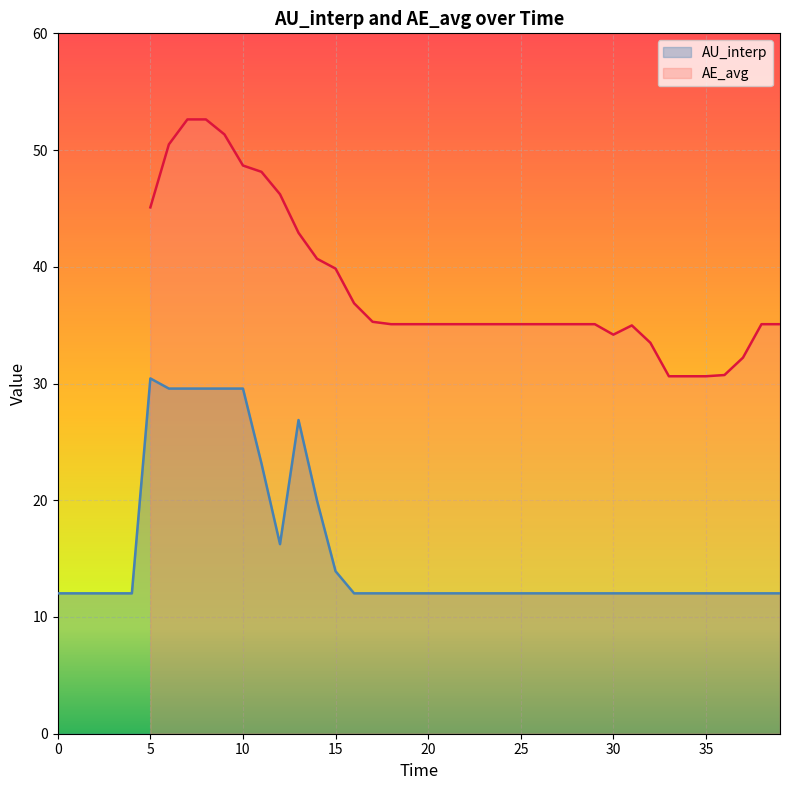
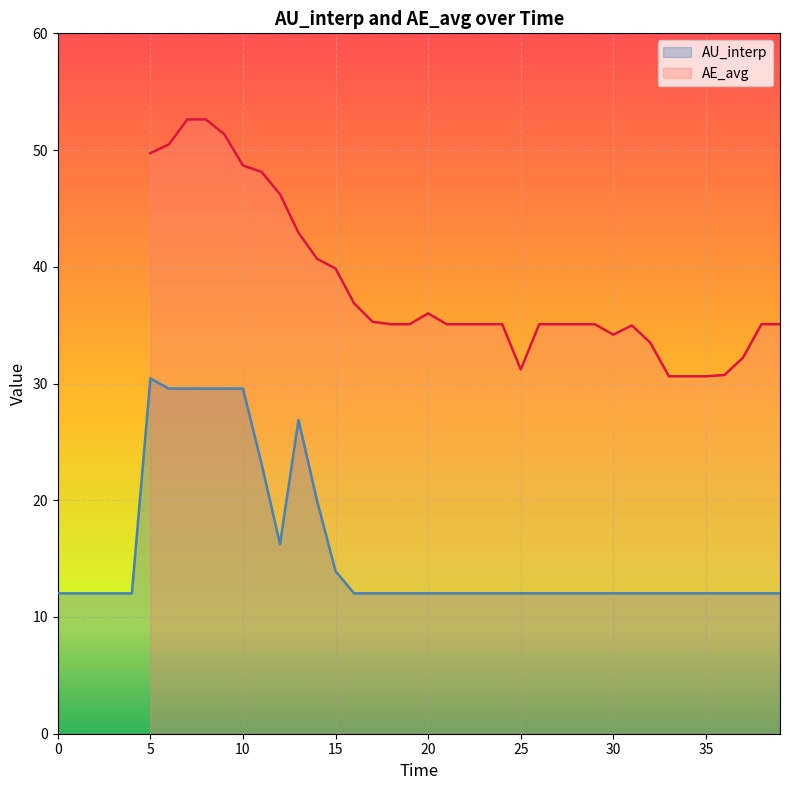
  {
    "AU_interp": {
      "0": 12.0,
      "5": 30.4,
      "10": 29.6,
      "15": 13.9,
      "20": 12.0,
      "25": 12.0,
      "30": 12.0,
      "35": 12.0
    },
    "AE_avg": {
-     "5": 45.1,
+     "5": 49.7,
      "10": 48.7,
      "15": 39.8,
-     "20": 35.1,
-     "25": 35.1,
+     "20": 36.0,
+     "25": 31.2,
      "30": 34.2,
      "35": 30.6
    }
  }
